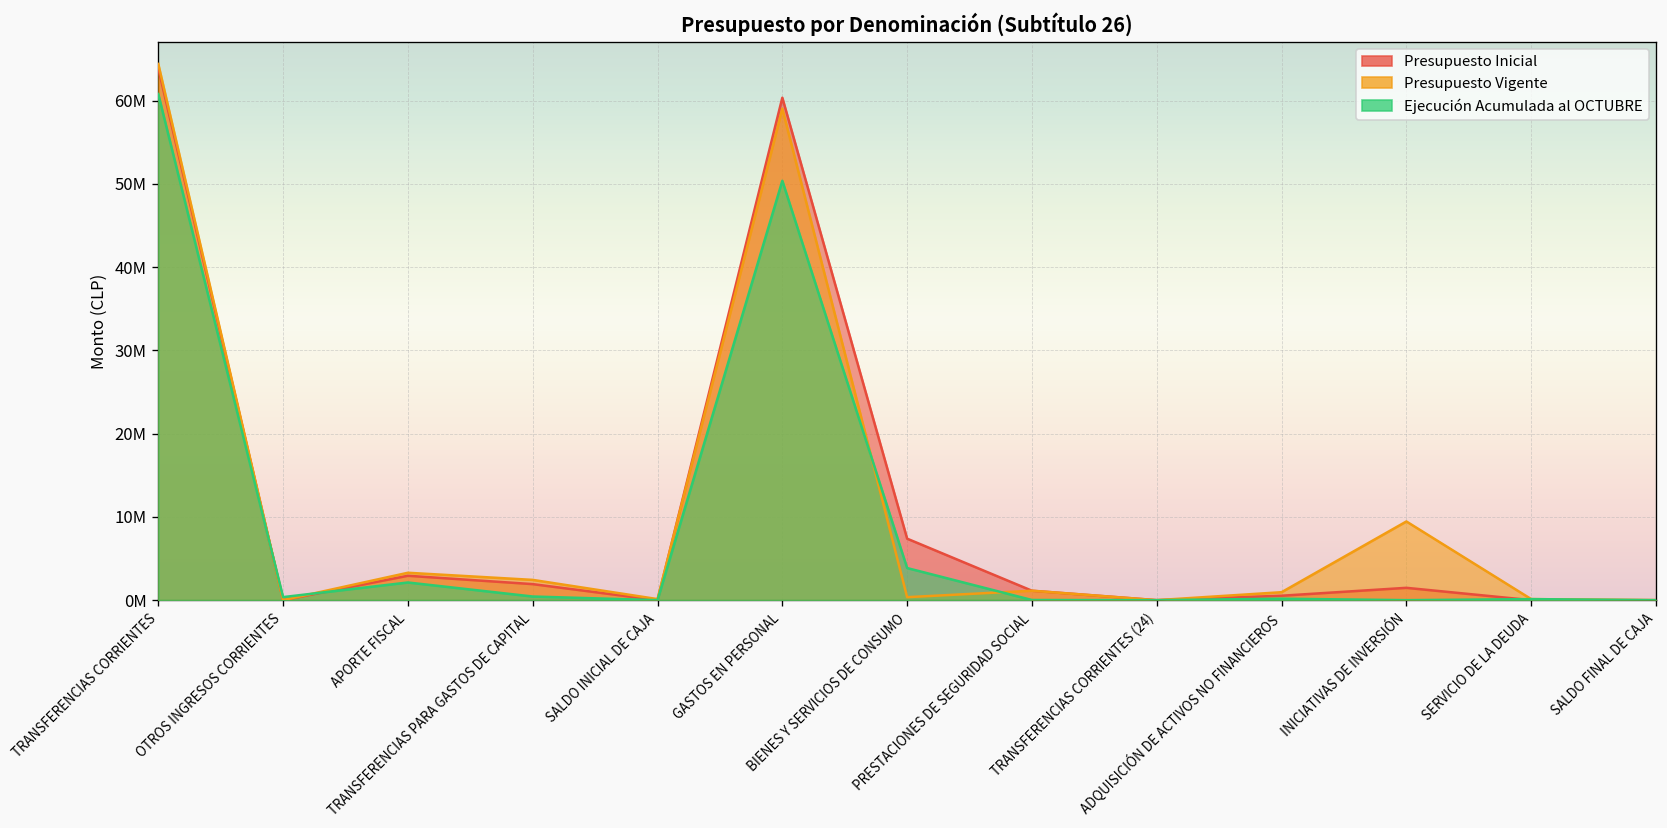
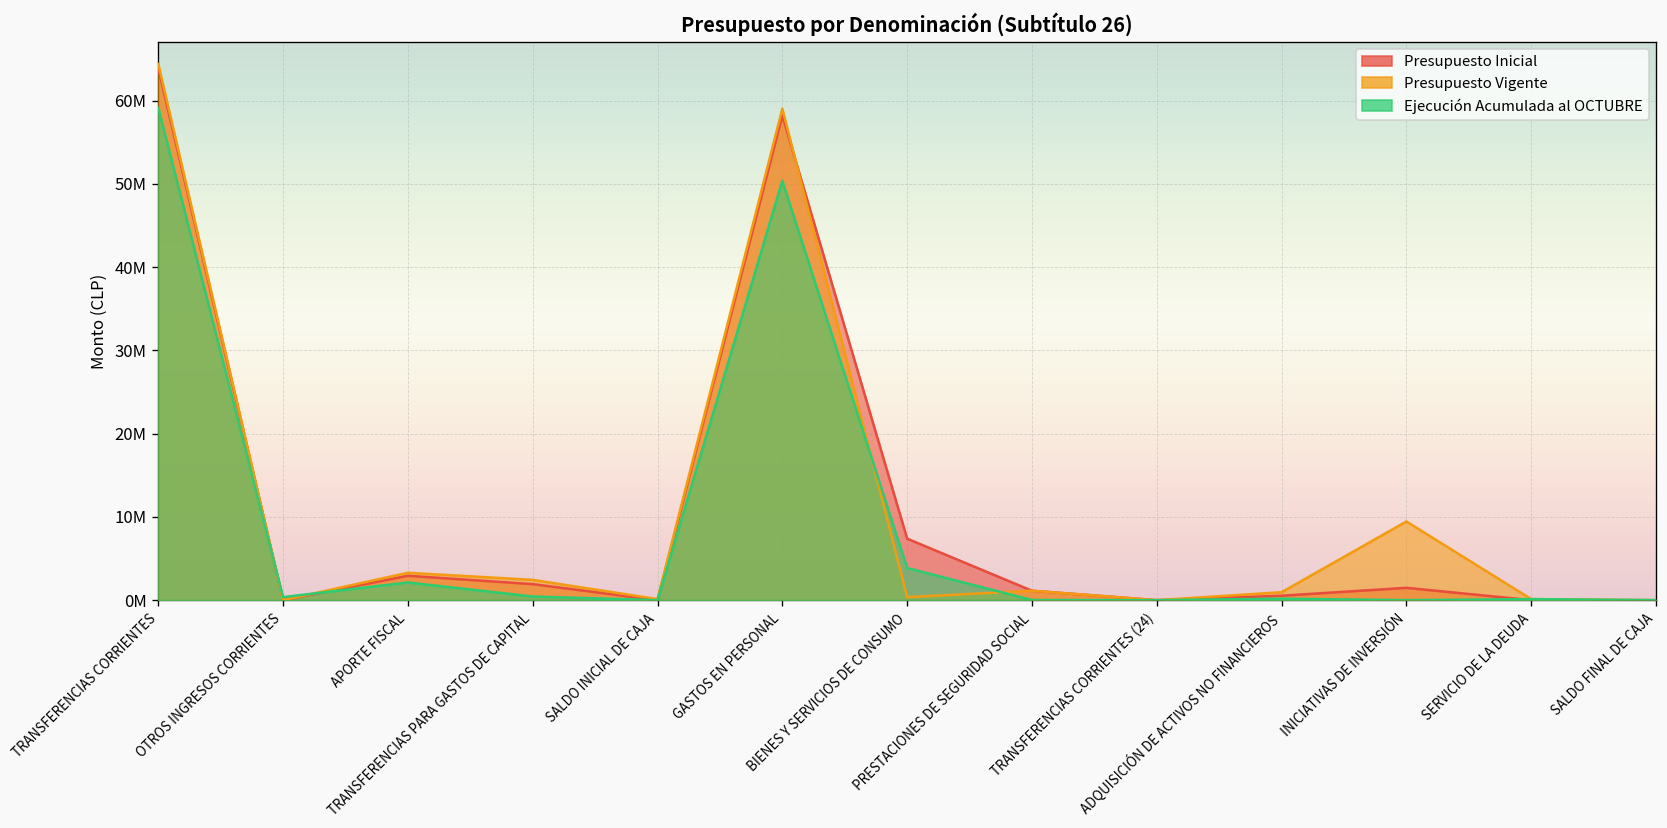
  {
    "Presupuesto Inicial": {
      "TRANSFERENCIAS CORRIENTES": 64000000,
      "TRANSFERENCIAS PARA GASTOS DE CAPITAL": 2000000,
-     "GASTOS EN PERSONAL": 60000000,
+     "GASTOS EN PERSONAL": 58000000,
      "BIENES Y SERVICIOS DE CONSUMO": 7000000,
      "INICIATIVAS DE INVERSIÓN": 1000000
    },
    "Presupuesto Vigente": {
      "TRANSFERENCIAS CORRIENTES": 64000000,
      "TRANSFERENCIAS PARA GASTOS DE CAPITAL": 2000000,
      "GASTOS EN PERSONAL": 59000000,
      "BIENES Y SERVICIOS DE CONSUMO": 0,
      "ADQUISICIÓN DE ACTIVOS NO FINANCIEROS": 1000000,
      "INICIATIVAS DE INVERSIÓN": 9000000
    },
    "Ejecución Acumulada al OCTUBRE": {
-     "TRANSFERENCIAS CORRIENTES": 61000000,
+     "TRANSFERENCIAS CORRIENTES": 59000000,
      "APORTE FISCAL": 2000000,
      "TRANSFERENCIAS PARA GASTOS DE CAPITAL": 0,
      "GASTOS EN PERSONAL": 50000000,
      "BIENES Y SERVICIOS DE CONSUMO": 4000000,
      "PRESTACIONES DE SEGURIDAD SOCIAL": 0,
      "INICIATIVAS DE INVERSIÓN": 0
    }
  }
